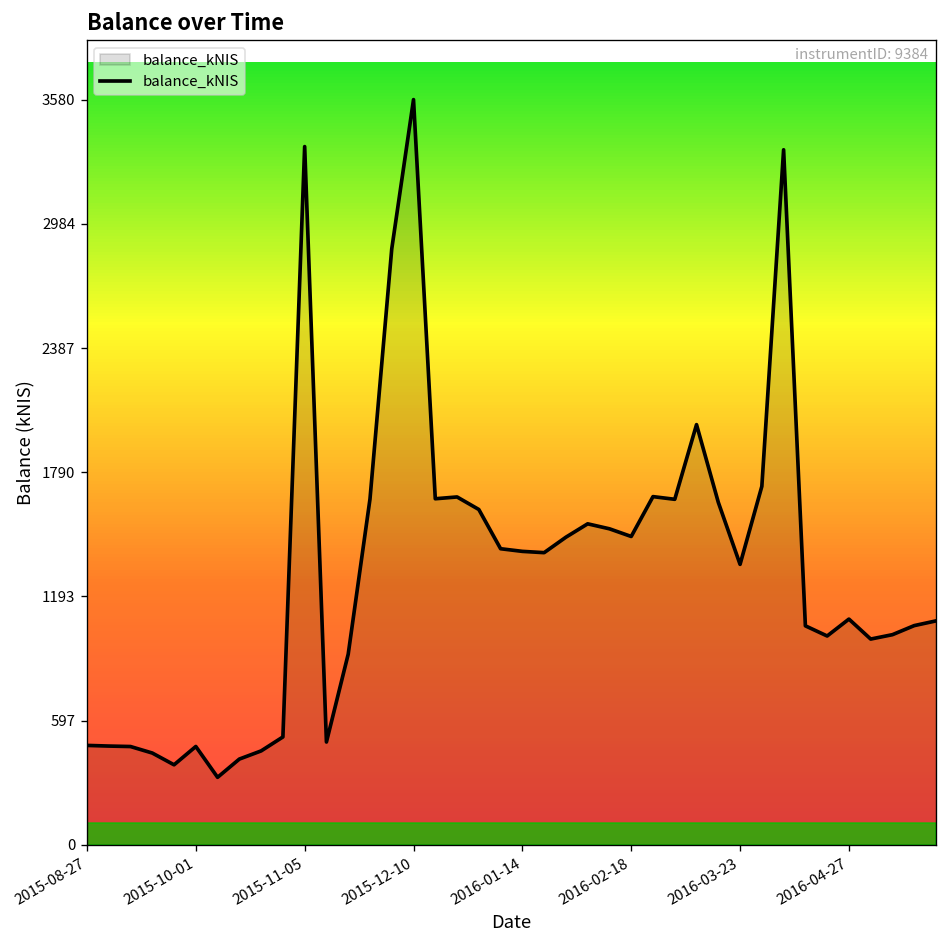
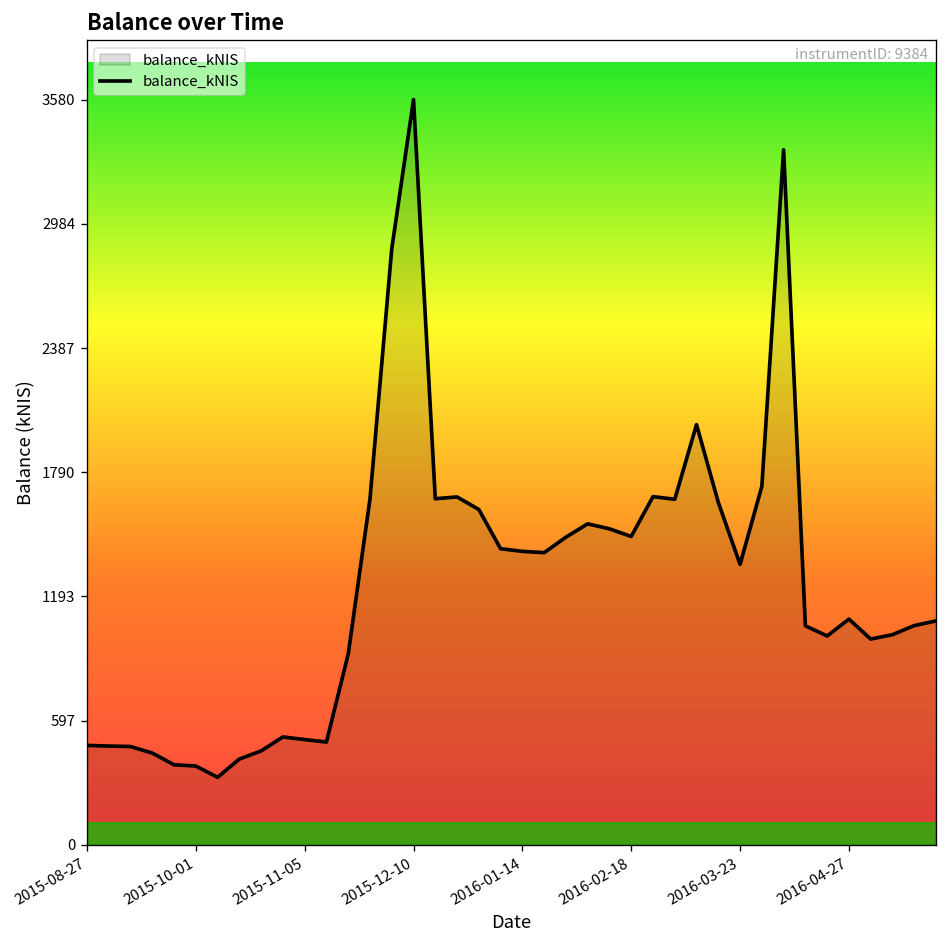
  {
    "2015-08-27": 480,
-   "2015-10-01": 470,
-   "2015-11-05": 3350,
+   "2015-10-01": 380,
+   "2015-11-05": 510,
    "2015-12-10": 3580,
    "2016-01-14": 1410,
    "2016-02-18": 1480,
    "2016-03-23": 1350,
    "2016-04-27": 1080
  }
